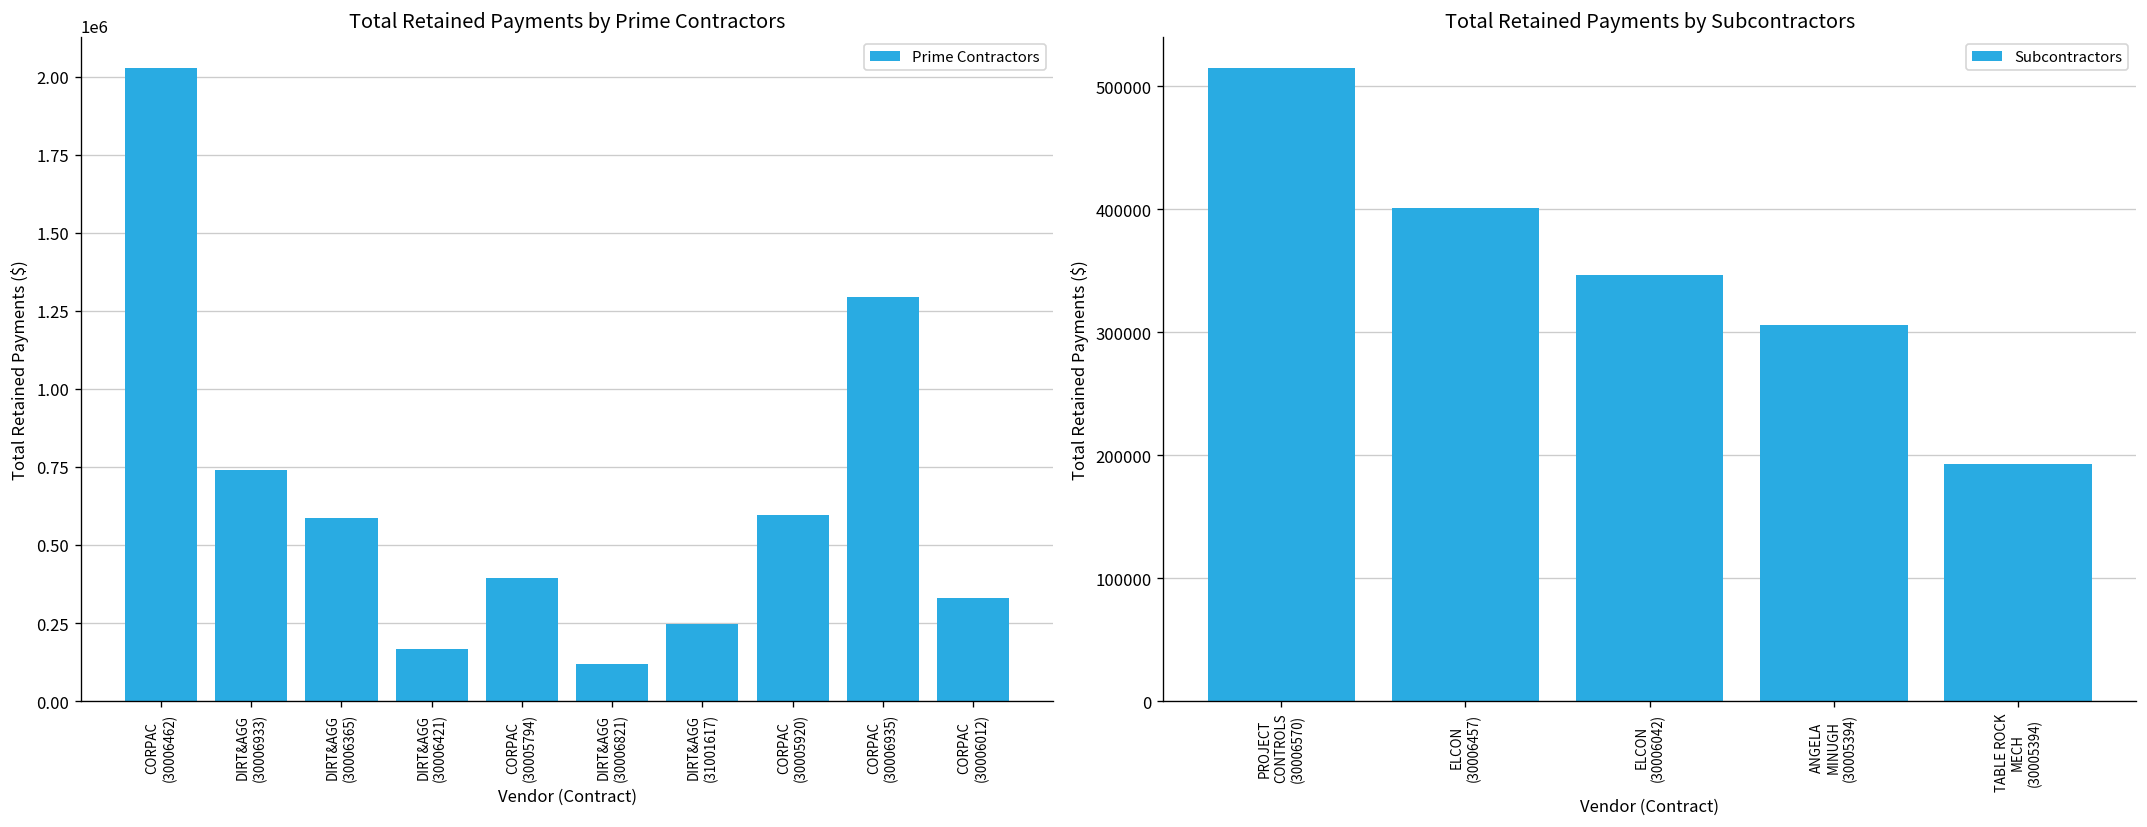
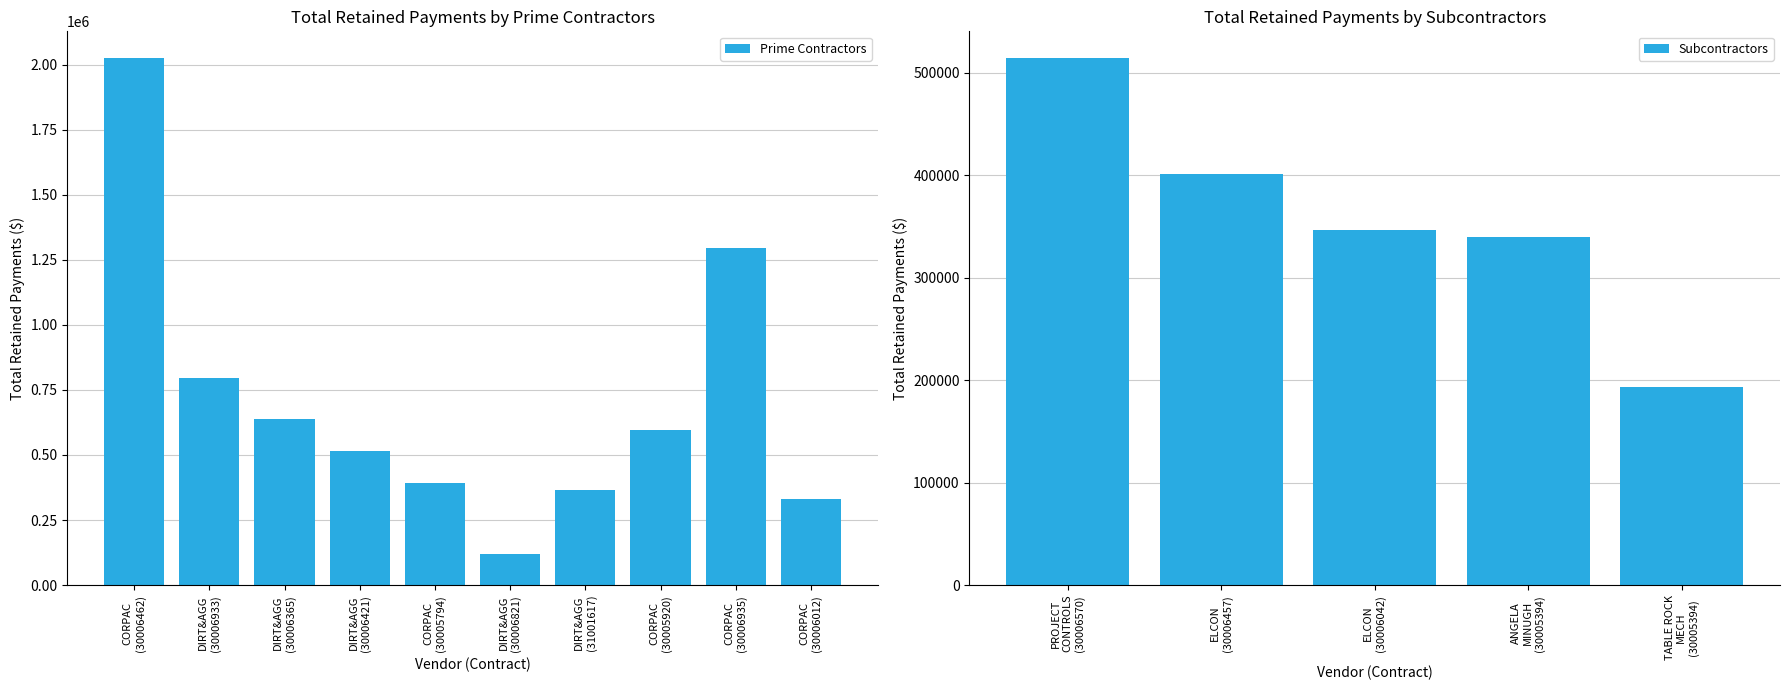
  {
    "Total Retained Payments by Prime Contractors": {
      "CORPAC (30006462)": 2030000,
-     "DIRT&AGG (30006933)": 740000,
-     "DIRT&AGG (30006365)": 590000,
-     "DIRT&AGG (30006421)": 170000,
+     "DIRT&AGG (30006933)": 800000,
+     "DIRT&AGG (30006365)": 640000,
+     "DIRT&AGG (30006421)": 520000,
      "CORPAC (30005794)": 390000,
      "DIRT&AGG (30006821)": 120000,
-     "DIRT&AGG (31001617)": 250000,
+     "DIRT&AGG (31001617)": 360000,
      "CORPAC (30005920)": 600000,
      "CORPAC (30006935)": 1300000,
      "CORPAC (30006012)": 330000
    },
    "Total Retained Payments by Subcontractors": {
      "PROJECT CONTROLS (30006570)": 515000,
      "ELCON (30006457)": 401000,
      "ELCON (30006042)": 347000,
-     "ANGELA MINUGH (30005394)": 306000,
+     "ANGELA MINUGH (30005394)": 340000,
      "TABLE ROCK MECH (30005394)": 193000
    }
  }
